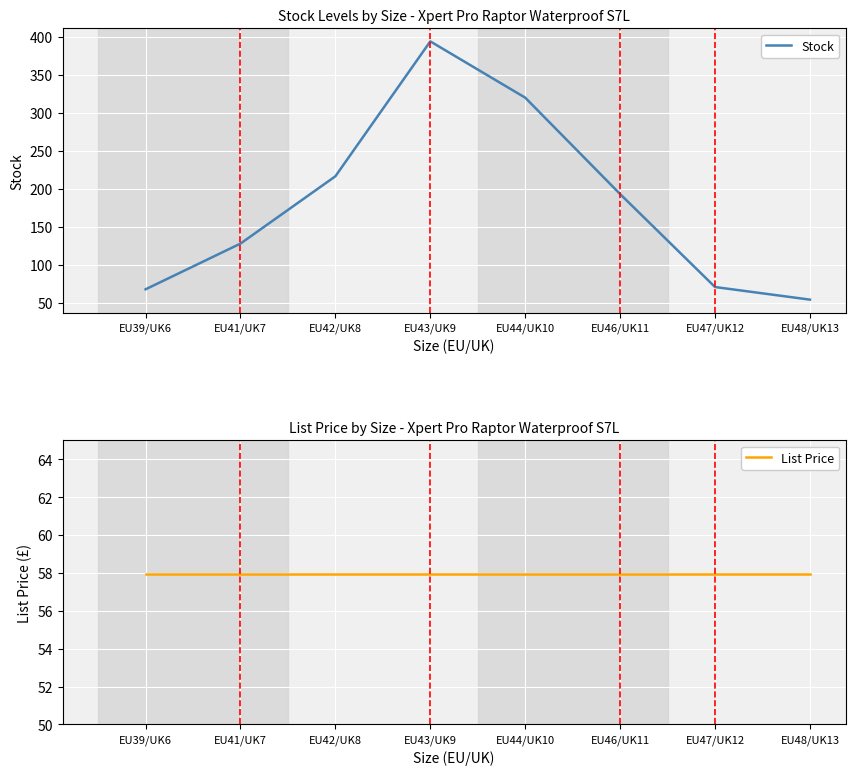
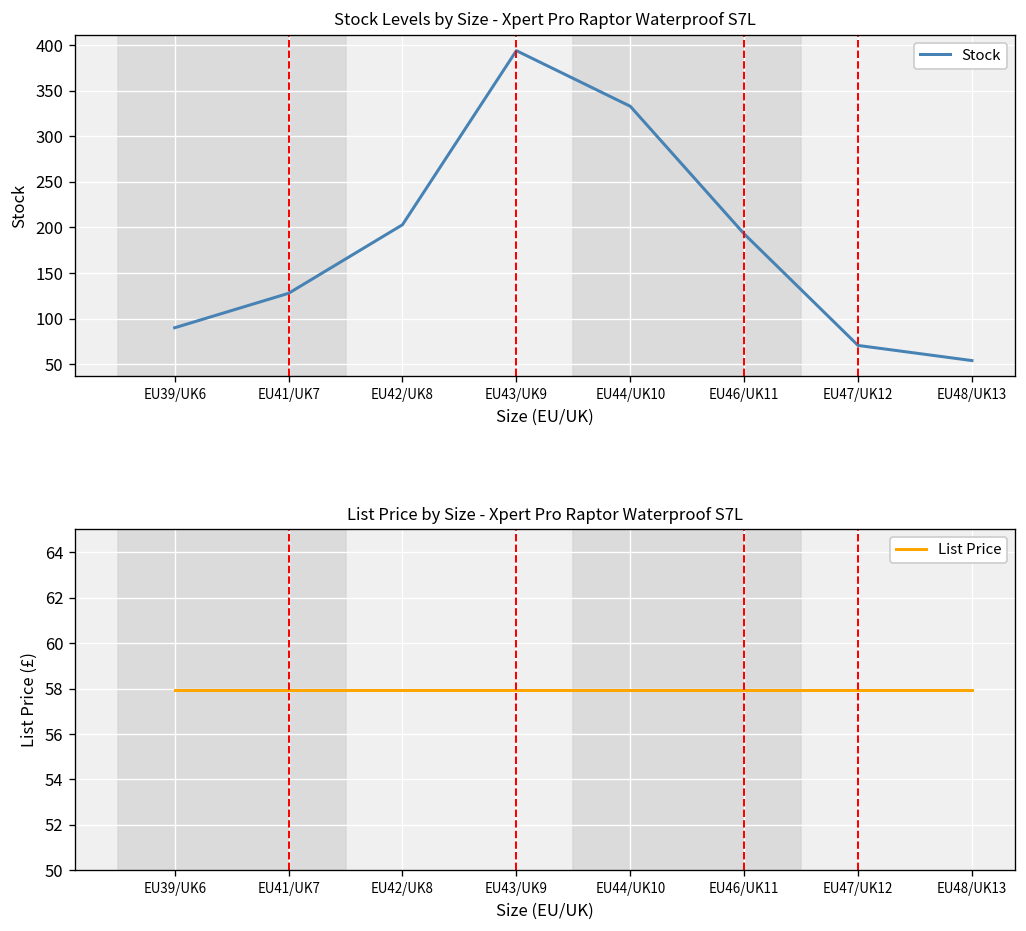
  {
    "Stock Levels by Size - Xpert Pro Raptor Waterproof S7L": {
-     "EU39/UK6": 70,
+     "EU39/UK6": 90,
      "EU41/UK7": 130,
-     "EU42/UK8": 220,
+     "EU42/UK8": 200,
      "EU43/UK9": 390,
-     "EU44/UK10": 320,
+     "EU44/UK10": 330,
      "EU46/UK11": 190,
      "EU47/UK12": 70,
      "EU48/UK13": 50
    },
    "List Price by Size - Xpert Pro Raptor Waterproof S7L": {
      "EU39/UK6": 58.0,
      "EU41/UK7": 58.0,
      "EU42/UK8": 58.0,
      "EU43/UK9": 58.0,
      "EU44/UK10": 58.0,
      "EU46/UK11": 58.0,
      "EU47/UK12": 58.0,
      "EU48/UK13": 58.0
    }
  }
